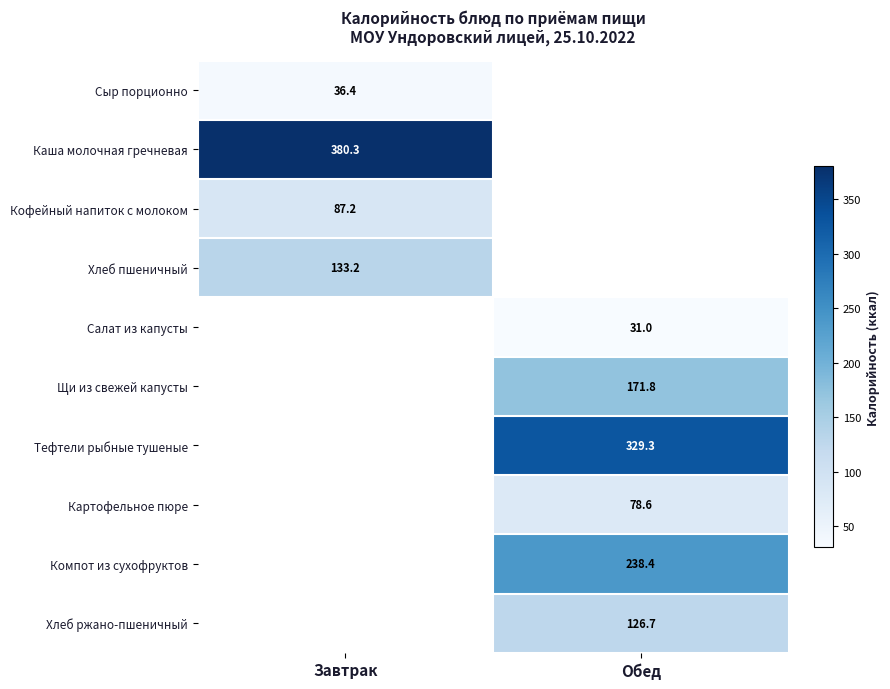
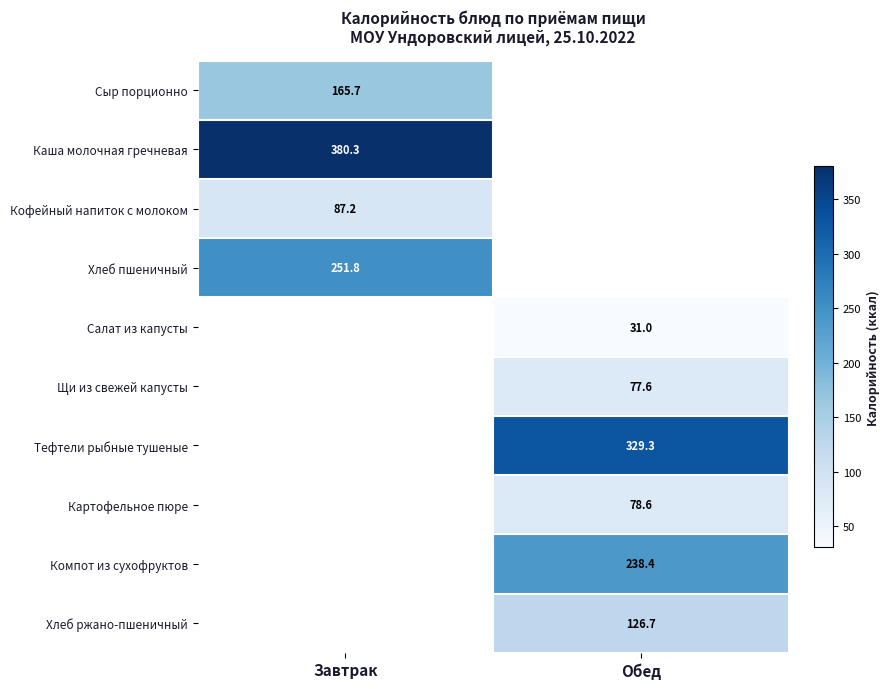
  {
    "Сыр порционно": {
-     "Завтрак": 36.4
+     "Завтрак": 165.7
    },
    "Каша молочная гречневая": {
      "Завтрак": 380.3
    },
    "Кофейный напиток с молоком": {
      "Завтрак": 87.2
    },
    "Хлеб пшеничный": {
-     "Завтрак": 133.2
+     "Завтрак": 251.8
    },
    "Салат из капусты": {
      "Обед": 31.0
    },
    "Щи из свежей капусты": {
-     "Обед": 171.8
+     "Обед": 77.6
    },
    "Тефтели рыбные тушеные": {
      "Обед": 329.3
    },
    "Картофельное пюре": {
      "Обед": 78.6
    },
    "Компот из сухофруктов": {
      "Обед": 238.4
    },
    "Хлеб ржано-пшеничный": {
      "Обед": 126.7
    }
  }
